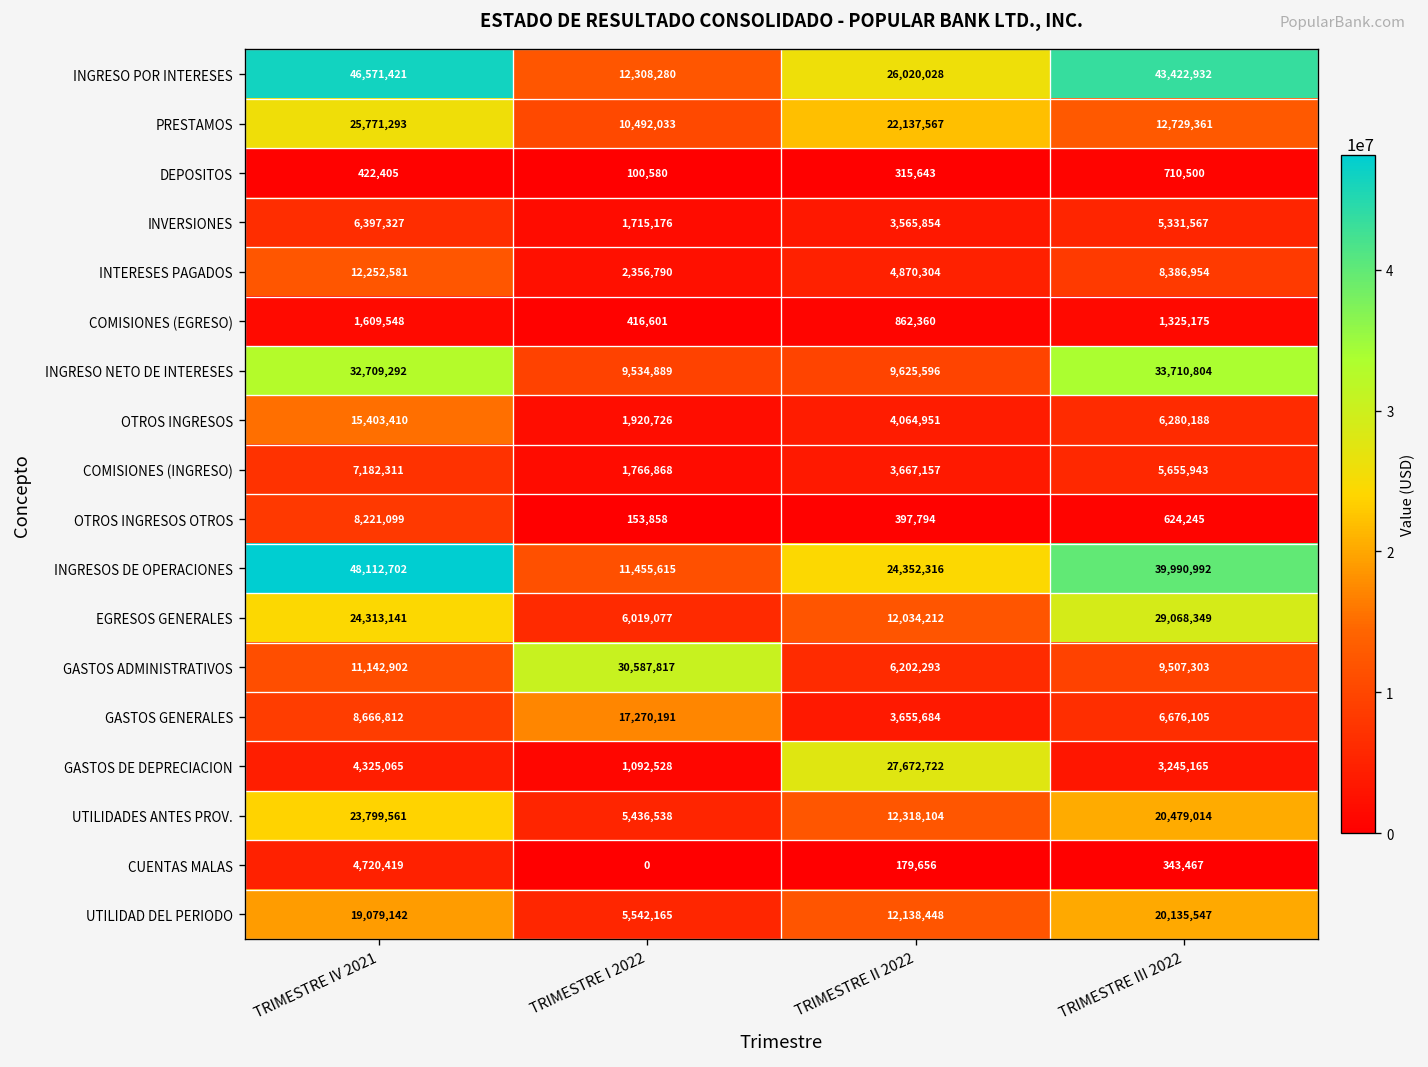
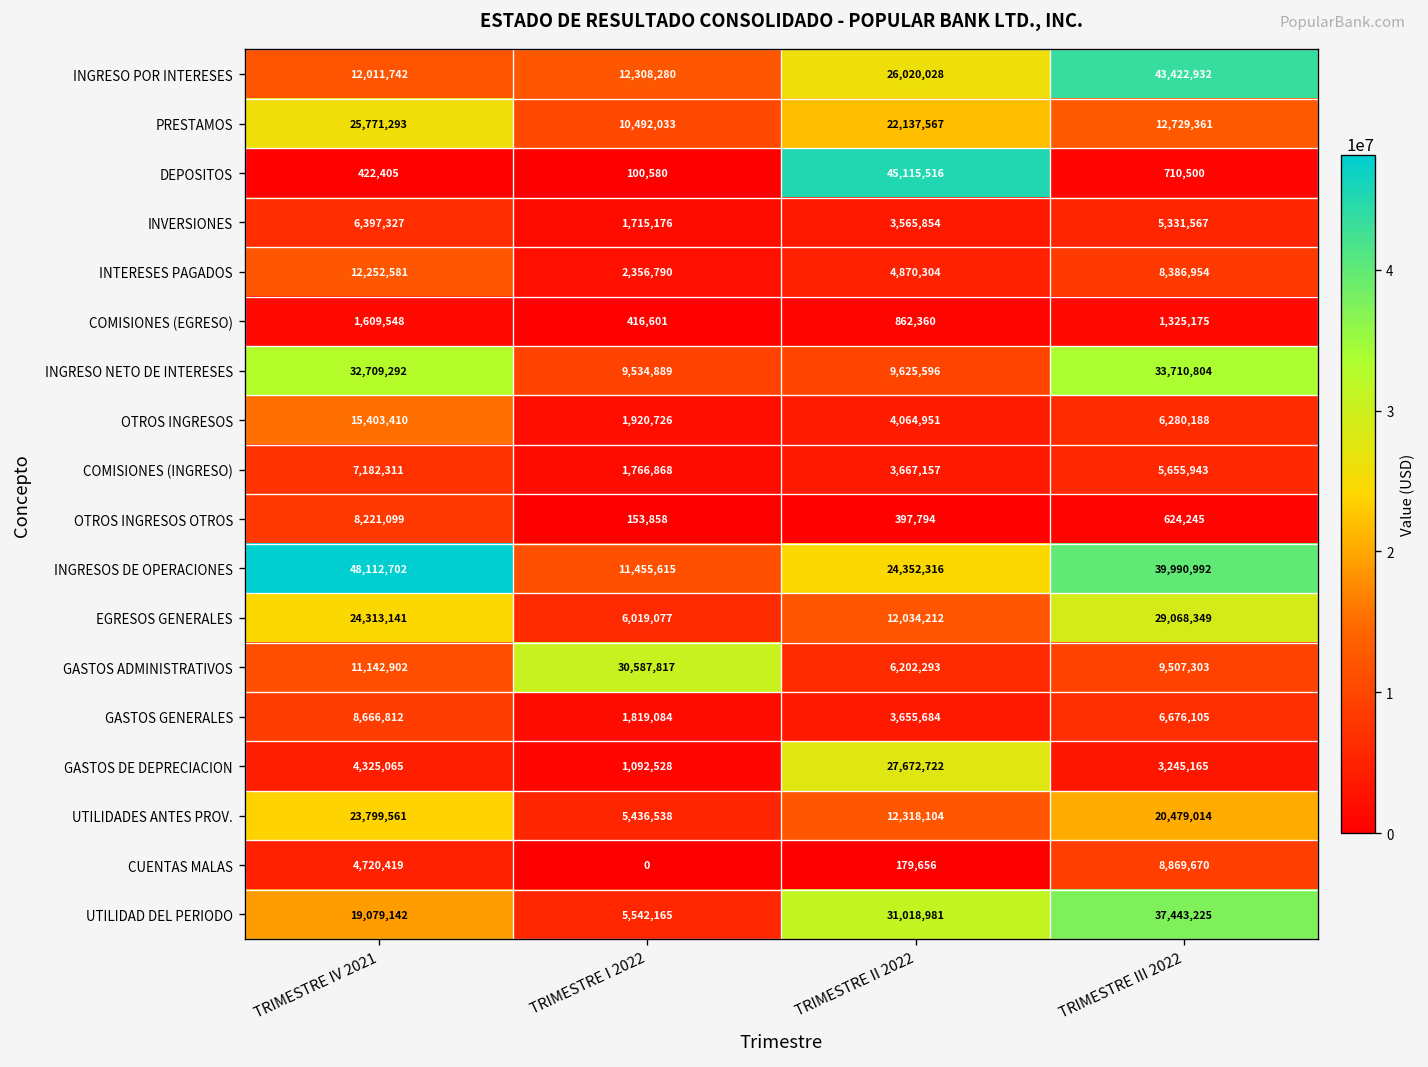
  {
    "INGRESO POR INTERESES": {
-     "TRIMESTRE IV 2021": "46,571,421",
+     "TRIMESTRE IV 2021": "12,011,742",
      "TRIMESTRE I 2022": "12,308,280",
      "TRIMESTRE II 2022": "26,020,028",
      "TRIMESTRE III 2022": "43,422,932"
    },
    "PRESTAMOS": {
      "TRIMESTRE IV 2021": "25,771,293",
      "TRIMESTRE I 2022": "10,492,033",
      "TRIMESTRE II 2022": "22,137,567",
      "TRIMESTRE III 2022": "12,729,361"
    },
    "DEPOSITOS": {
      "TRIMESTRE IV 2021": "422,405",
      "TRIMESTRE I 2022": "100,580",
-     "TRIMESTRE II 2022": "315,643",
+     "TRIMESTRE II 2022": "45,115,516",
      "TRIMESTRE III 2022": "710,500"
    },
    "INVERSIONES": {
      "TRIMESTRE IV 2021": "6,397,327",
      "TRIMESTRE I 2022": "1,715,176",
      "TRIMESTRE II 2022": "3,565,854",
      "TRIMESTRE III 2022": "5,331,567"
    },
    "INTERESES PAGADOS": {
      "TRIMESTRE IV 2021": "12,252,581",
      "TRIMESTRE I 2022": "2,356,790",
      "TRIMESTRE II 2022": "4,870,304",
      "TRIMESTRE III 2022": "8,386,954"
    },
    "COMISIONES (EGRESO)": {
      "TRIMESTRE IV 2021": "1,609,548",
      "TRIMESTRE I 2022": "416,601",
      "TRIMESTRE II 2022": "862,360",
      "TRIMESTRE III 2022": "1,325,175"
    },
    "INGRESO NETO DE INTERESES": {
      "TRIMESTRE IV 2021": "32,709,292",
      "TRIMESTRE I 2022": "9,534,889",
      "TRIMESTRE II 2022": "9,625,596",
      "TRIMESTRE III 2022": "33,710,804"
    },
    "OTROS INGRESOS": {
      "TRIMESTRE IV 2021": "15,403,410",
      "TRIMESTRE I 2022": "1,920,726",
      "TRIMESTRE II 2022": "4,064,951",
      "TRIMESTRE III 2022": "6,280,188"
    },
    "COMISIONES (INGRESO)": {
      "TRIMESTRE IV 2021": "7,182,311",
      "TRIMESTRE I 2022": "1,766,868",
      "TRIMESTRE II 2022": "3,667,157",
      "TRIMESTRE III 2022": "5,655,943"
    },
    "OTROS INGRESOS OTROS": {
      "TRIMESTRE IV 2021": "8,221,099",
      "TRIMESTRE I 2022": "153,858",
      "TRIMESTRE II 2022": "397,794",
      "TRIMESTRE III 2022": "624,245"
    },
    "INGRESOS DE OPERACIONES": {
      "TRIMESTRE IV 2021": "48,112,702",
      "TRIMESTRE I 2022": "11,455,615",
      "TRIMESTRE II 2022": "24,352,316",
      "TRIMESTRE III 2022": "39,990,992"
    },
    "EGRESOS GENERALES": {
      "TRIMESTRE IV 2021": "24,313,141",
      "TRIMESTRE I 2022": "6,019,077",
      "TRIMESTRE II 2022": "12,034,212",
      "TRIMESTRE III 2022": "29,068,349"
    },
    "GASTOS ADMINISTRATIVOS": {
      "TRIMESTRE IV 2021": "11,142,902",
      "TRIMESTRE I 2022": "30,587,817",
      "TRIMESTRE II 2022": "6,202,293",
      "TRIMESTRE III 2022": "9,507,303"
    },
    "GASTOS GENERALES": {
      "TRIMESTRE IV 2021": "8,666,812",
-     "TRIMESTRE I 2022": "17,270,191",
+     "TRIMESTRE I 2022": "1,819,084",
      "TRIMESTRE II 2022": "3,655,684",
      "TRIMESTRE III 2022": "6,676,105"
    },
    "GASTOS DE DEPRECIACION": {
      "TRIMESTRE IV 2021": "4,325,065",
      "TRIMESTRE I 2022": "1,092,528",
      "TRIMESTRE II 2022": "27,672,722",
      "TRIMESTRE III 2022": "3,245,165"
    },
    "UTILIDADES ANTES PROV.": {
      "TRIMESTRE IV 2021": "23,799,561",
      "TRIMESTRE I 2022": "5,436,538",
      "TRIMESTRE II 2022": "12,318,104",
      "TRIMESTRE III 2022": "20,479,014"
    },
    "CUENTAS MALAS": {
      "TRIMESTRE IV 2021": "4,720,419",
      "TRIMESTRE I 2022": "0",
      "TRIMESTRE II 2022": "179,656",
-     "TRIMESTRE III 2022": "343,467"
+     "TRIMESTRE III 2022": "8,869,670"
    },
    "UTILIDAD DEL PERIODO": {
      "TRIMESTRE IV 2021": "19,079,142",
      "TRIMESTRE I 2022": "5,542,165",
-     "TRIMESTRE II 2022": "12,138,448",
-     "TRIMESTRE III 2022": "20,135,547"
+     "TRIMESTRE II 2022": "31,018,981",
+     "TRIMESTRE III 2022": "37,443,225"
    }
  }
